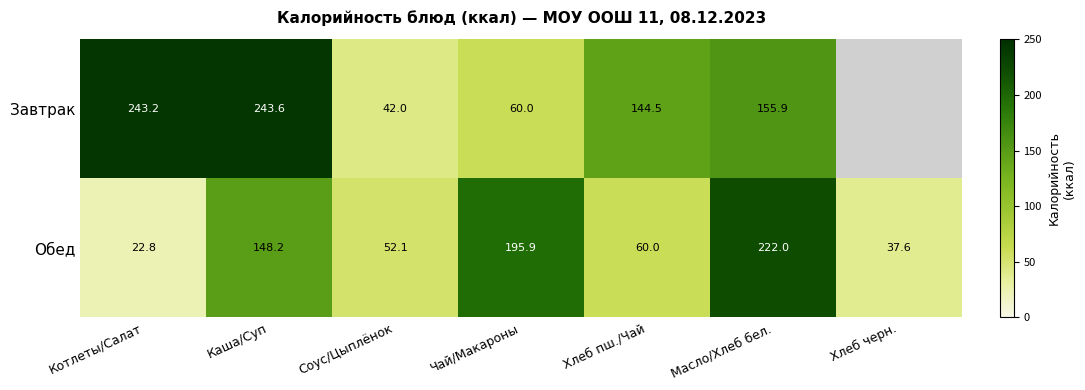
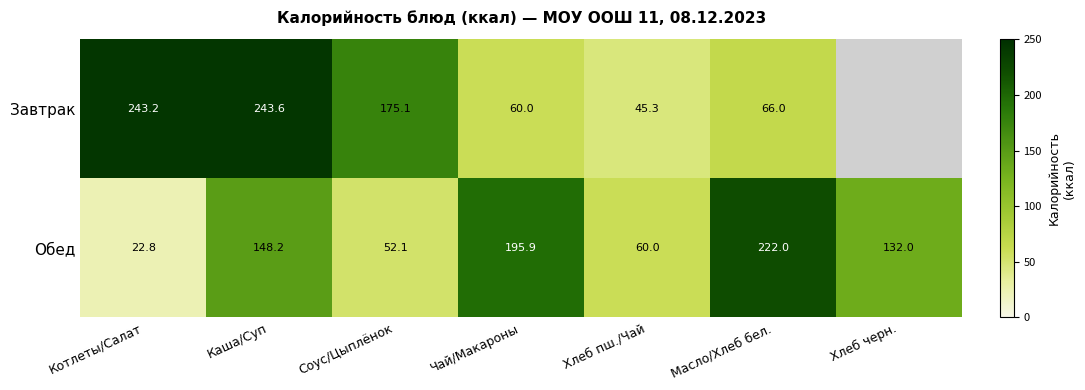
  {
    "Завтрак": {
      "Котлеты/Салат": 243.2,
      "Каша/Суп": 243.6,
-     "Соус/Цыплёнок": 42.0,
+     "Соус/Цыплёнок": 175.1,
      "Чай/Макароны": 60.0,
-     "Хлеб пш./Чай": 144.5,
-     "Масло/Хлеб бел.": 155.9
+     "Хлеб пш./Чай": 45.3,
+     "Масло/Хлеб бел.": 66.0
    },
    "Обед": {
      "Котлеты/Салат": 22.8,
      "Каша/Суп": 148.2,
      "Соус/Цыплёнок": 52.1,
      "Чай/Макароны": 195.9,
      "Хлеб пш./Чай": 60.0,
      "Масло/Хлеб бел.": 222.0,
-     "Хлеб черн.": 37.6
+     "Хлеб черн.": 132.0
    }
  }
